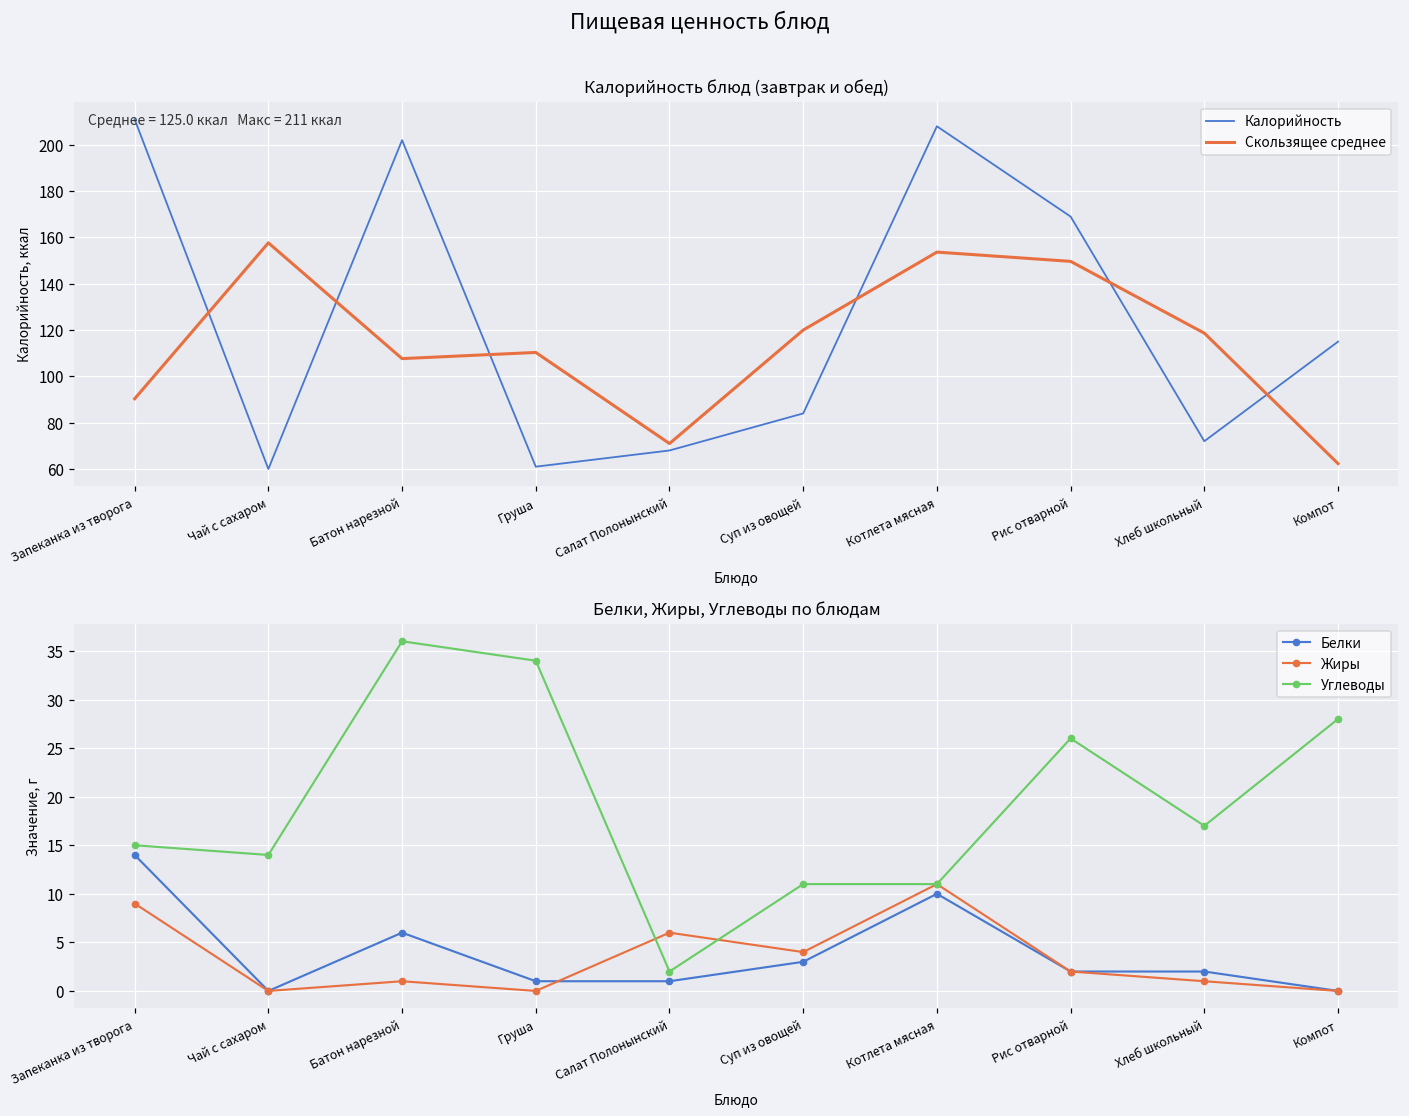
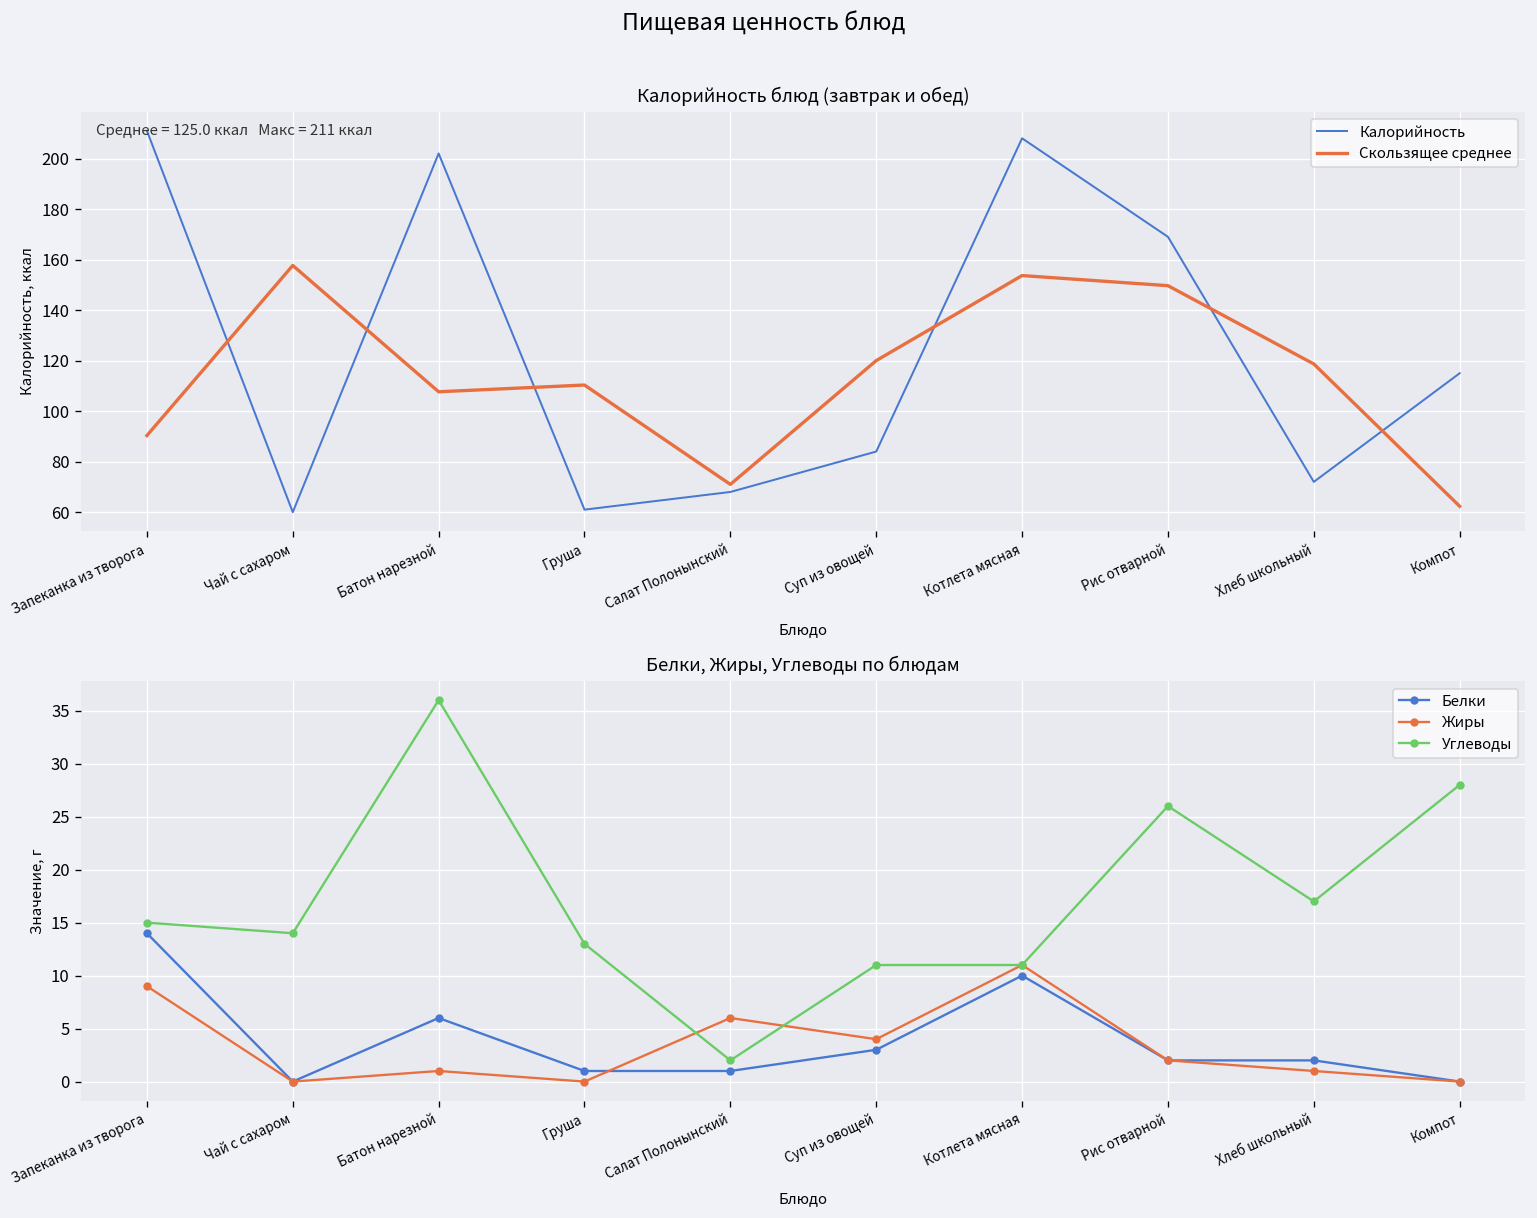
  {
    "Калорийность блюд (завтрак и обед)": {
      "Калорийность": {
        "Запеканка из творога": 211
      },
      "Скользящее среднее": {
        "Запеканка из творога": 90,
        "Чай с сахаром": 158,
        "Батон нарезной": 108,
        "Груша": 110,
        "Салат Полонынский": 71,
        "Суп из овощей": 120,
        "Котлета мясная": 154,
        "Рис отварной": 150,
        "Хлеб школьный": 119,
        "Компот": 62
      }
    },
    "Белки, Жиры, Углеводы по блюдам": {
      "Белки": {
        "Запеканка из творога": 14,
        "Батон нарезной": 6,
        "Груша": 1,
        "Салат Полонынский": 1,
        "Суп из овощей": 3,
        "Котлета мясная": 10,
        "Хлеб школьный": 2
      },
      "Жиры": {
        "Запеканка из творога": 9,
        "Батон нарезной": 1,
        "Груша": 0,
        "Салат Полонынский": 6,
        "Суп из овощей": 4,
        "Хлеб школьный": 1
      },
      "Углеводы": {
        "Запеканка из творога": 15,
        "Чай с сахаром": 14,
        "Батон нарезной": 36,
-       "Груша": 34,
+       "Груша": 13,
        "Салат Полонынский": 2,
        "Суп из овощей": 11,
        "Рис отварной": 26,
        "Хлеб школьный": 17,
        "Компот": 28
      }
    }
  }
